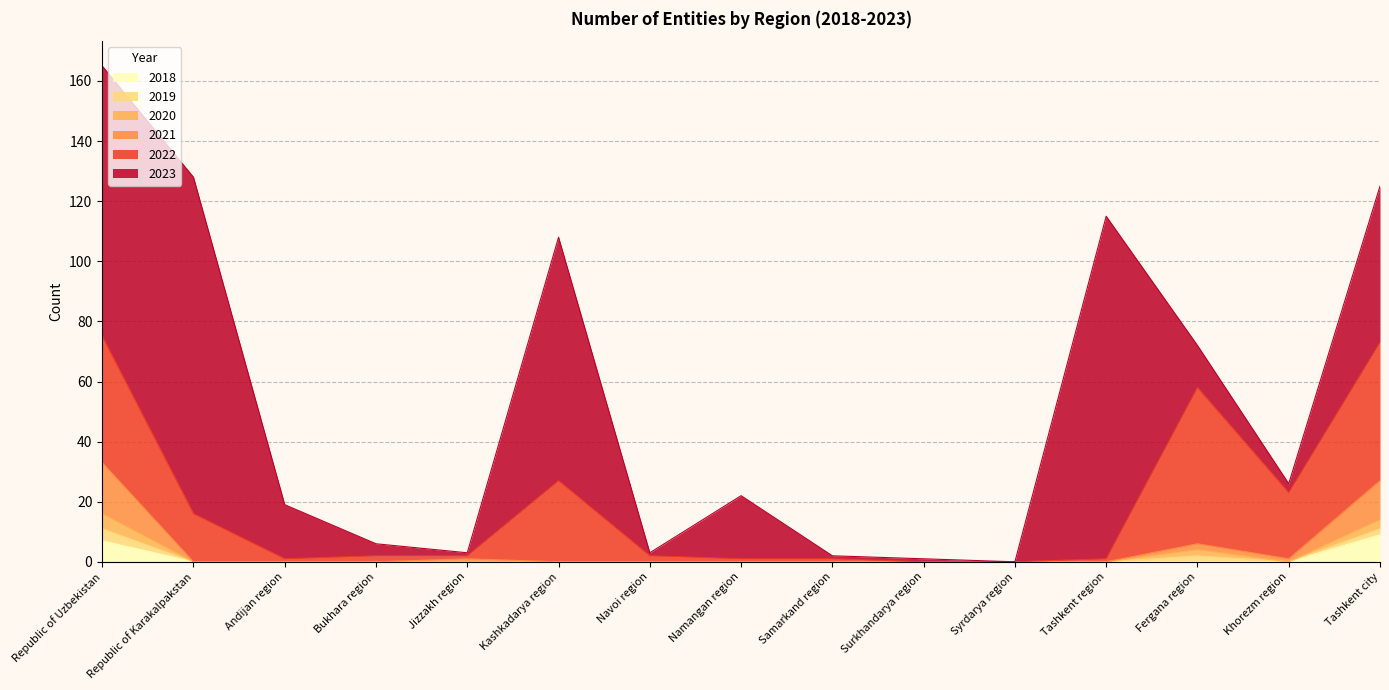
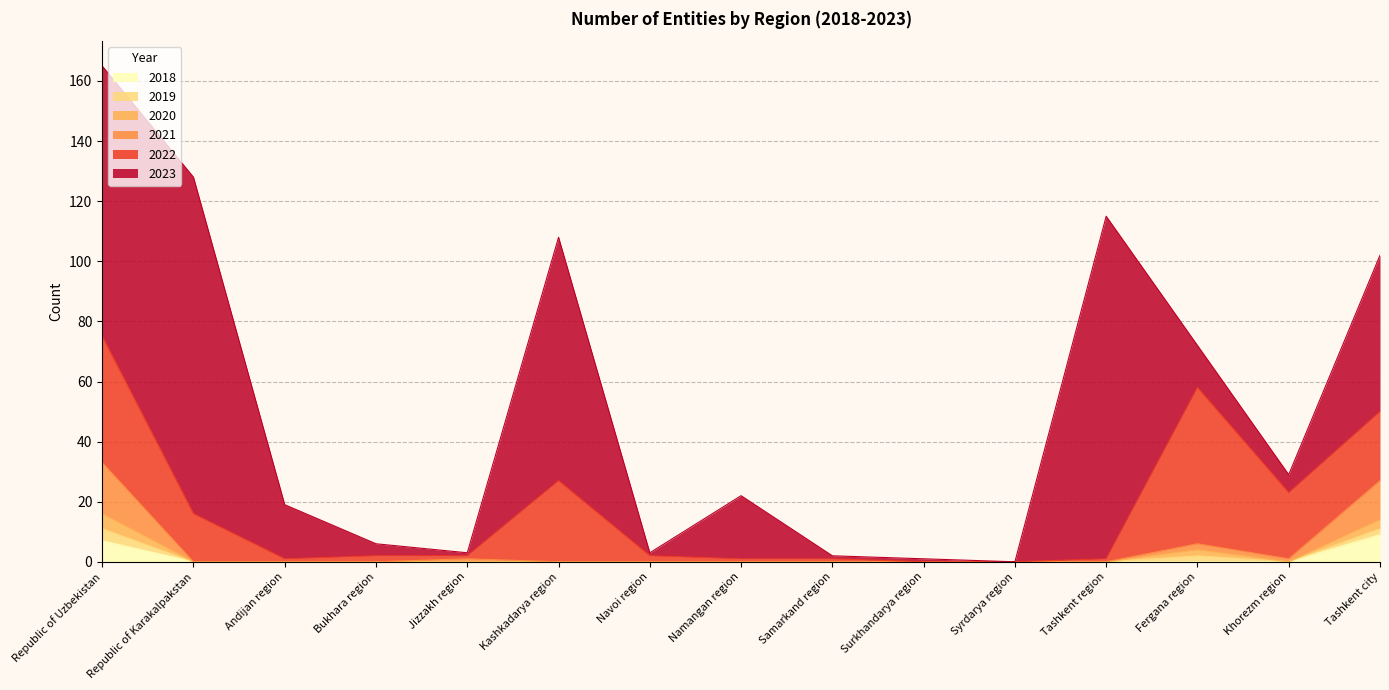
  {
    "2018": {
      "Republic of Uzbekistan": 7,
      "Fergana region": 0,
      "Tashkent city": 9
    },
    "2022": {
      "Republic of Uzbekistan": 42,
      "Republic of Karakalpakstan": 16,
      "Andijan region": 1,
      "Bukhara region": 2,
      "Jizzakh region": 1,
      "Kashkadarya region": 27,
      "Navoi region": 2,
      "Namangan region": 1,
      "Samarkand region": 1,
      "Tashkent region": 1,
      "Fergana region": 52,
      "Khorezm region": 22,
-     "Tashkent city": 46
+     "Tashkent city": 23
    },
    "2023": {
      "Republic of Uzbekistan": 90,
      "Republic of Karakalpakstan": 112,
      "Andijan region": 18,
      "Bukhara region": 4,
      "Jizzakh region": 1,
      "Kashkadarya region": 81,
      "Navoi region": 1,
      "Namangan region": 21,
      "Samarkand region": 1,
      "Surkhandarya region": 1,
      "Tashkent region": 114,
      "Fergana region": 14,
-     "Khorezm region": 3,
+     "Khorezm region": 6,
      "Tashkent city": 52
    }
  }
